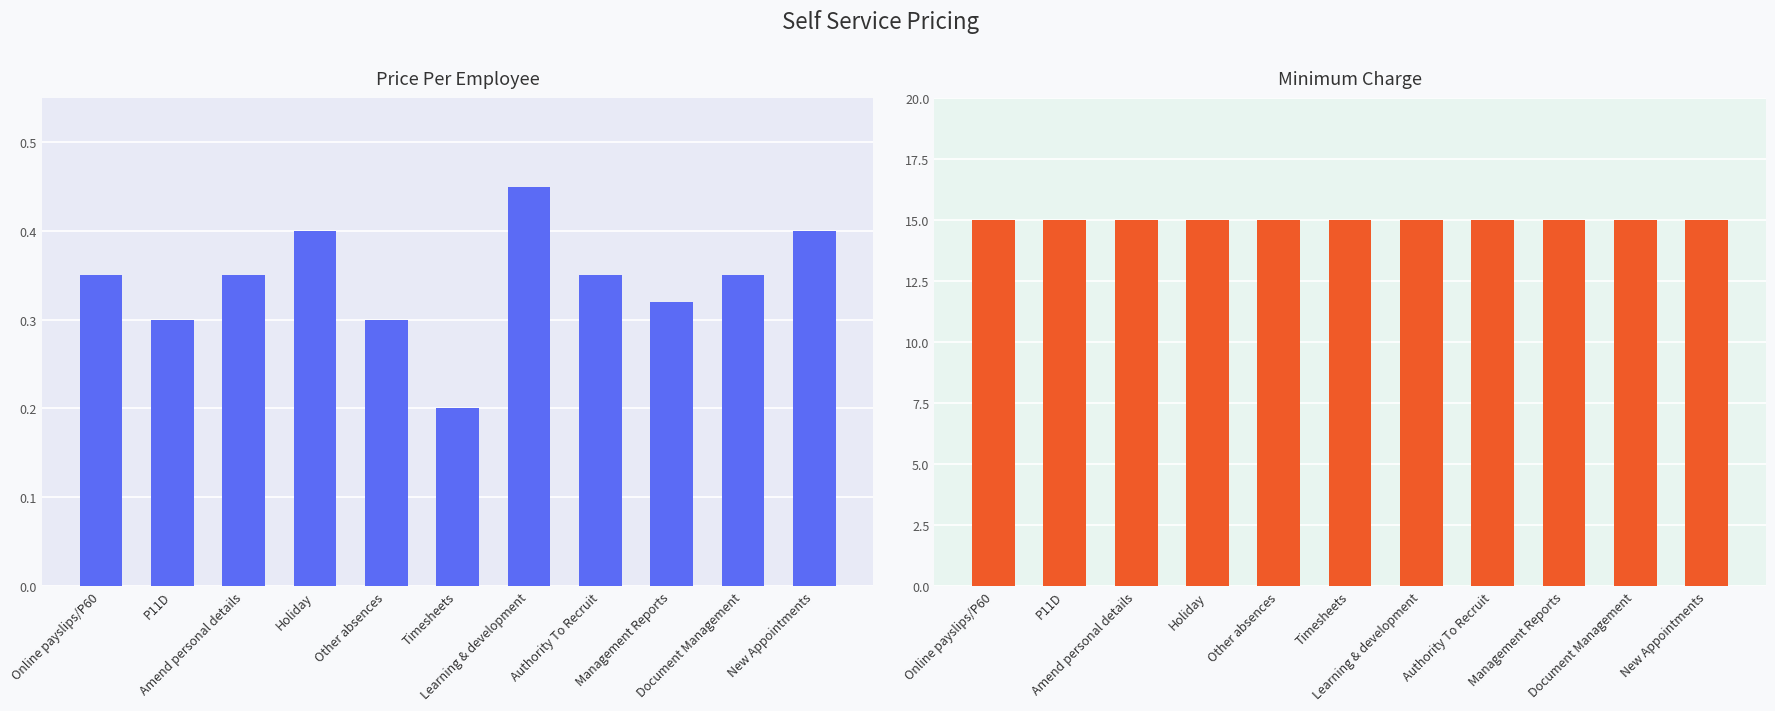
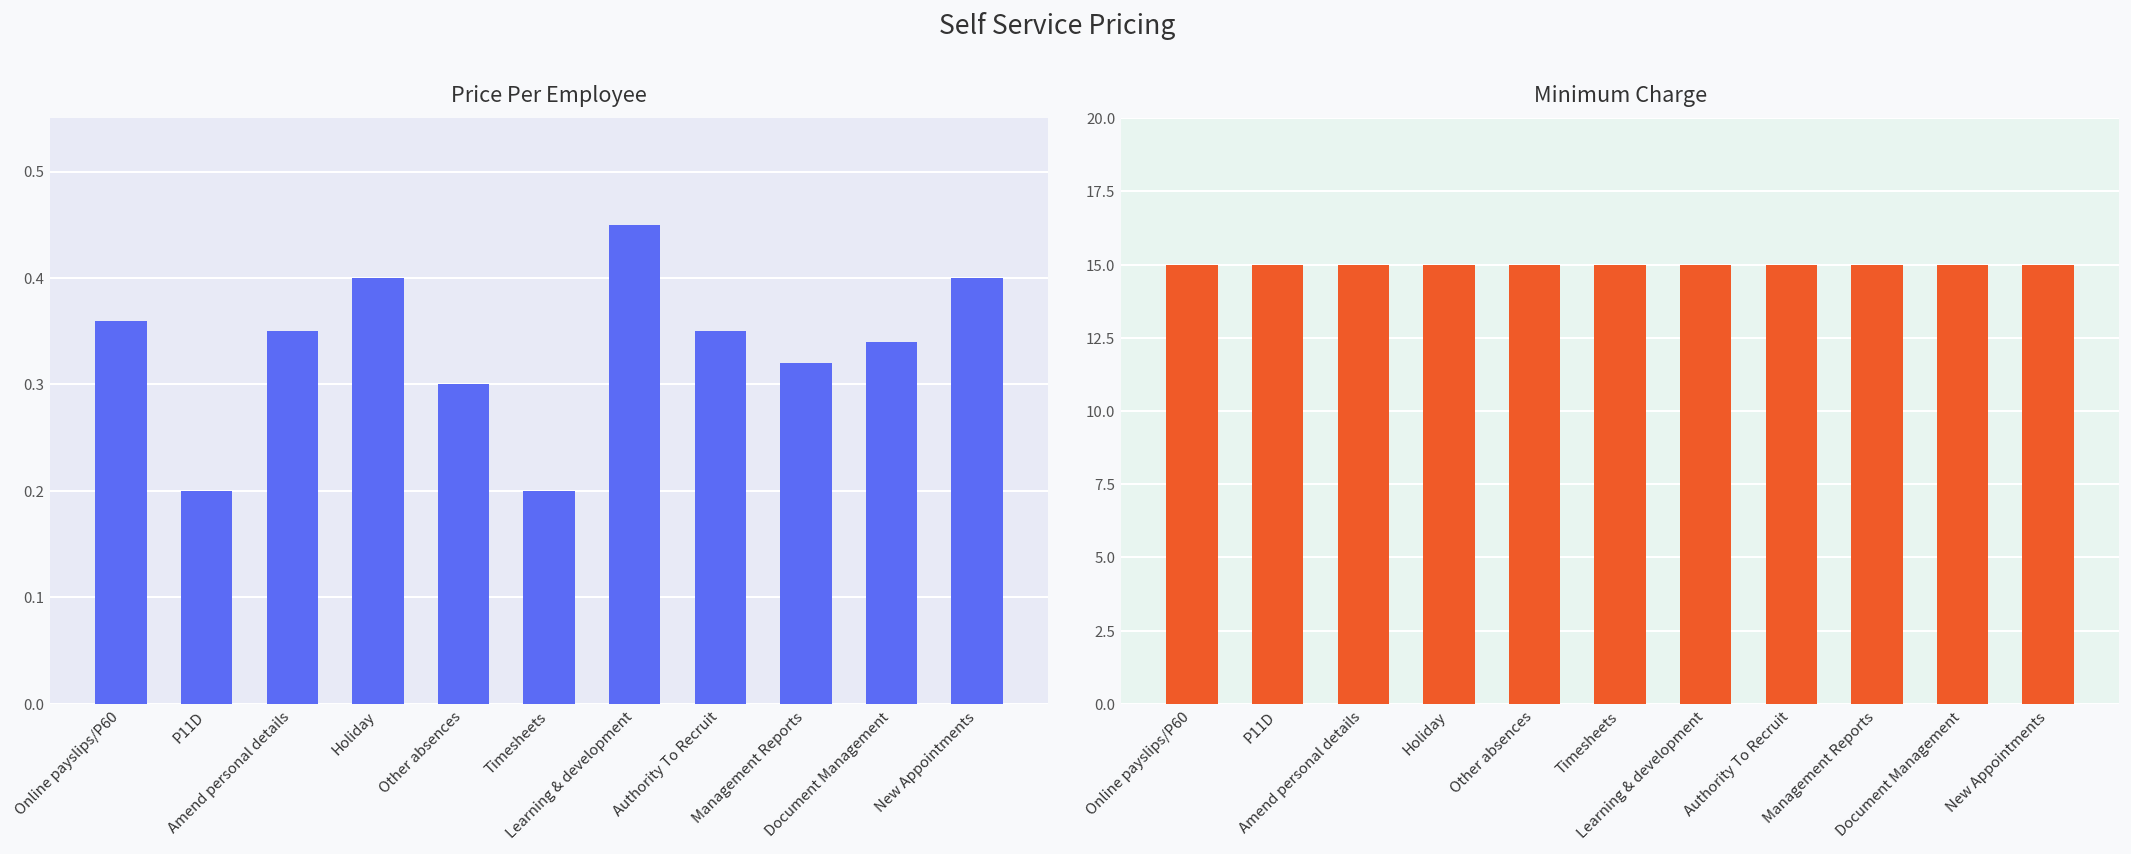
  {
    "Price Per Employee": {
-     "Online payslips/P60": 0.35,
-     "P11D": 0.3,
+     "Online payslips/P60": 0.36,
+     "P11D": 0.2,
      "Amend personal details": 0.35,
      "Holiday": 0.40,
      "Other absences": 0.30,
      "Timesheets": 0.20,
      "Learning & development": 0.45,
      "Authority To Recruit": 0.35,
      "Management Reports": 0.32,
-     "Document Management": 0.35,
+     "Document Management": 0.34,
      "New Appointments": 0.40
    },
    "Minimum Charge": {
      "Online payslips/P60": 15.0,
      "P11D": 15.0,
      "Amend personal details": 15.0,
      "Holiday": 15.0,
      "Other absences": 15.0,
      "Timesheets": 15.0,
      "Learning & development": 15.0,
      "Authority To Recruit": 15.0,
      "Management Reports": 15.0,
      "Document Management": 15.0,
      "New Appointments": 15.0
    }
  }
